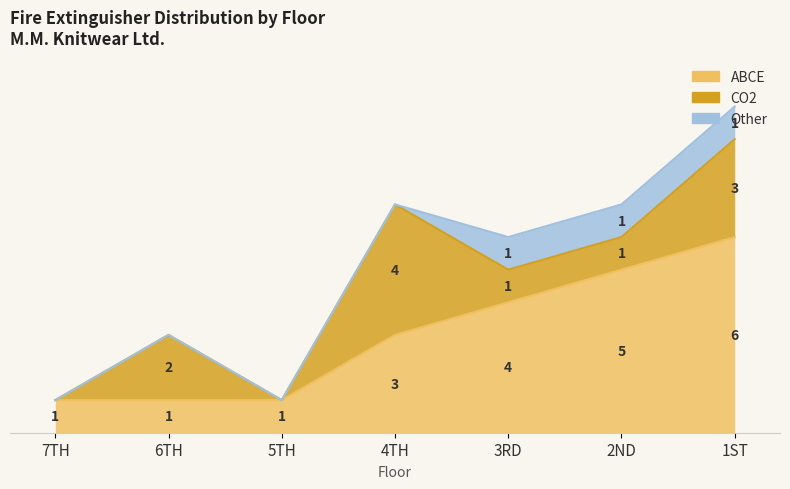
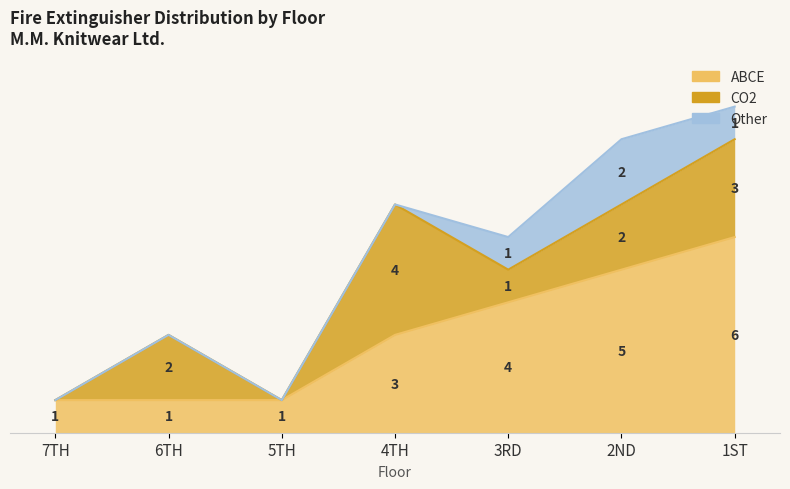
  {
    "ABCE": {
      "6TH": 1
    },
    "CO2": {
      "3RD": 1,
-     "2ND": 1
+     "2ND": 2
    },
    "Other": {
      "3RD": 1,
-     "2ND": 1,
+     "2ND": 2,
      "1ST": 1
    }
  }
